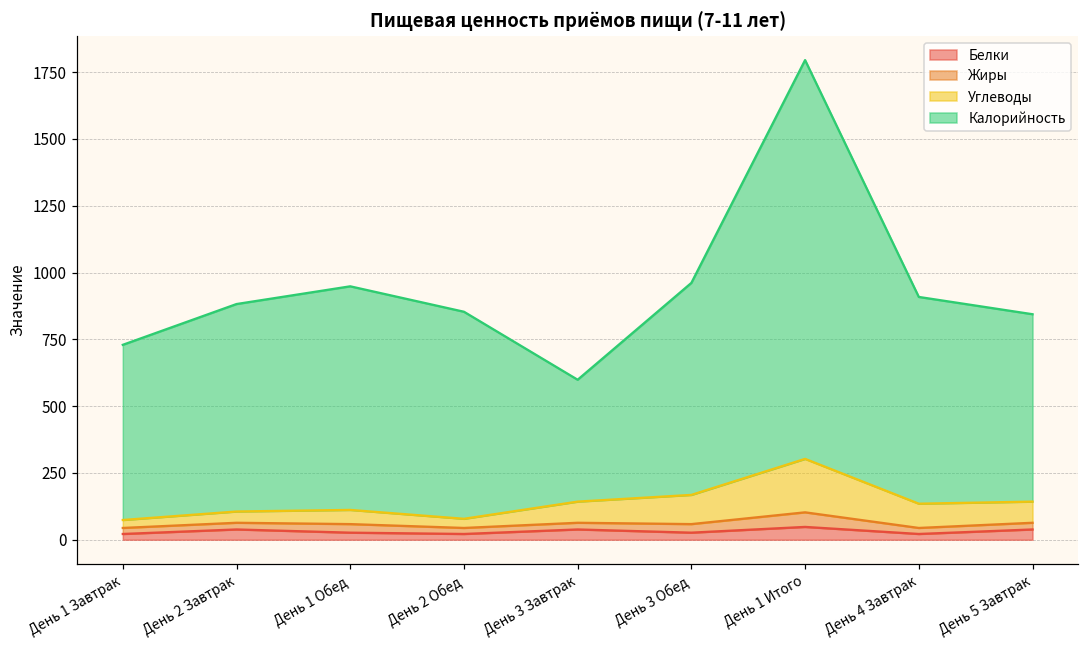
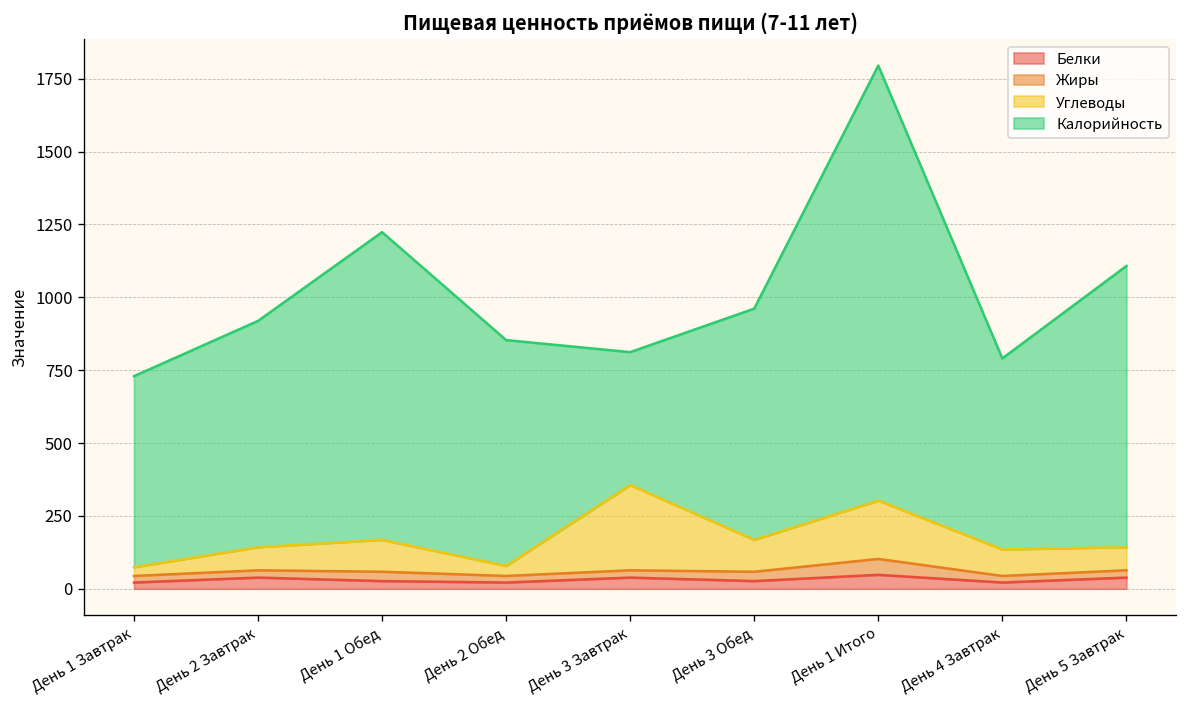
  {
    "Углеводы": {
      "День 1 Завтрак": 30,
-     "День 2 Завтрак": 40,
-     "День 1 Обед": 50,
+     "День 2 Завтрак": 80,
+     "День 1 Обед": 110,
      "День 2 Обед": 30,
-     "День 3 Завтрак": 80,
+     "День 3 Завтрак": 290,
      "День 3 Обед": 110,
      "День 1 Итого": 200,
      "День 4 Завтрак": 90,
      "День 5 Завтрак": 80
    },
    "Калорийность": {
      "День 1 Завтрак": 660,
      "День 2 Завтрак": 780,
-     "День 1 Обед": 840,
+     "День 1 Обед": 1060,
      "День 2 Обед": 770,
      "День 3 Завтрак": 460,
      "День 3 Обед": 790,
      "День 1 Итого": 1490,
-     "День 4 Завтрак": 770,
-     "День 5 Завтрак": 700
+     "День 4 Завтрак": 660,
+     "День 5 Завтрак": 960
    }
  }
